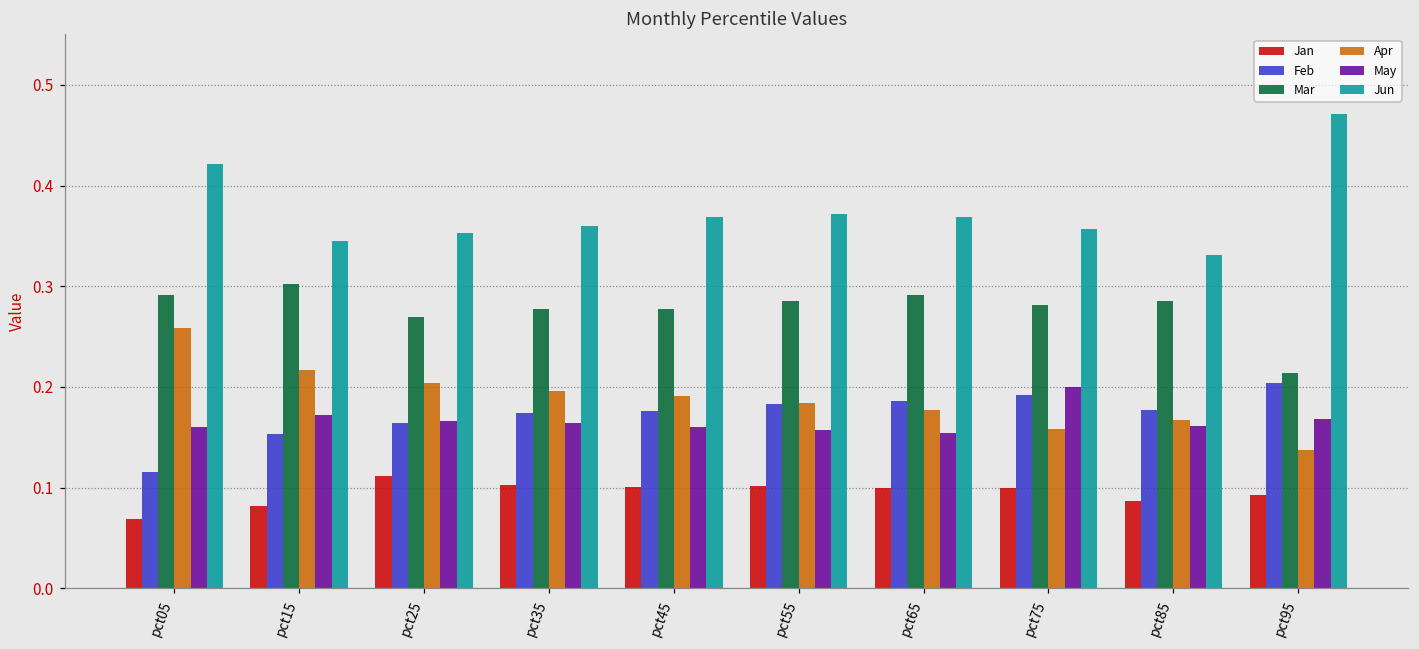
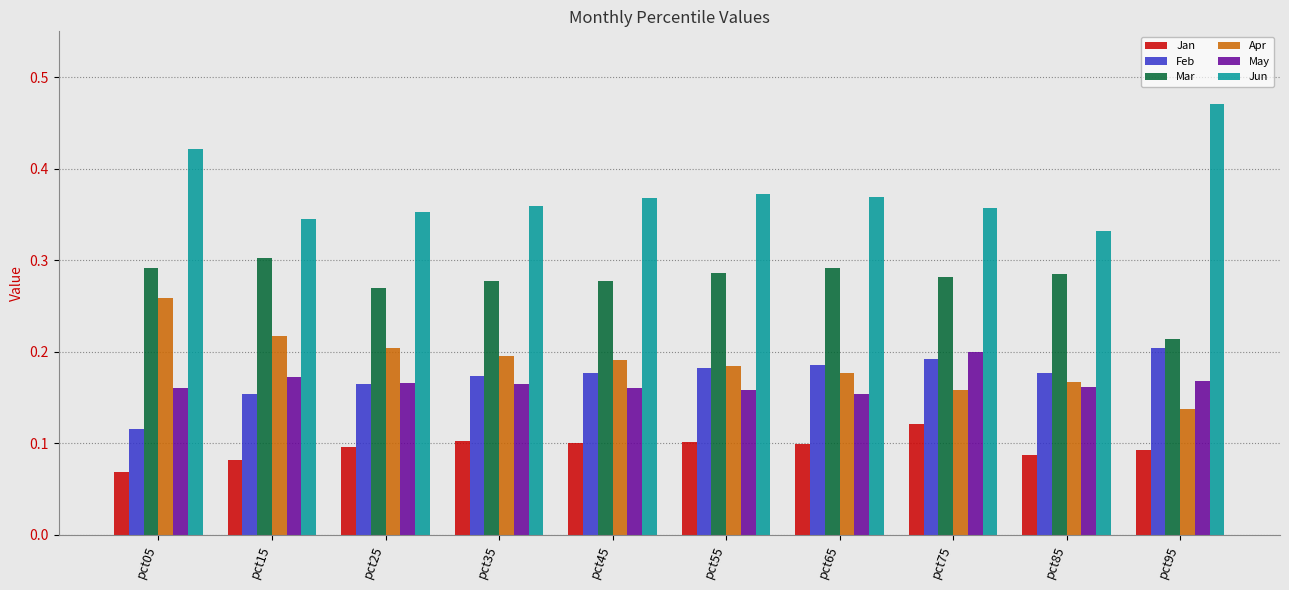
  {
    "Jan": {
      "pct05": 0.07,
      "pct15": 0.08,
-     "pct25": 0.11,
+     "pct25": 0.10,
      "pct35": 0.10,
      "pct45": 0.10,
      "pct55": 0.10,
      "pct65": 0.10,
-     "pct75": 0.10,
+     "pct75": 0.12,
      "pct85": 0.09,
      "pct95": 0.09
    },
    "Feb": {
      "pct05": 0.12,
      "pct15": 0.15,
      "pct25": 0.16,
      "pct35": 0.17,
      "pct45": 0.18,
      "pct55": 0.18,
      "pct65": 0.19,
      "pct75": 0.19,
      "pct85": 0.18,
      "pct95": 0.20
    },
    "Mar": {
      "pct05": 0.29,
      "pct15": 0.30,
      "pct25": 0.27,
      "pct35": 0.28,
      "pct45": 0.28,
      "pct55": 0.29,
      "pct65": 0.29,
      "pct75": 0.28,
      "pct85": 0.29,
      "pct95": 0.21
    },
    "Apr": {
      "pct05": 0.26,
      "pct15": 0.22,
      "pct25": 0.20,
      "pct35": 0.20,
      "pct45": 0.19,
      "pct55": 0.18,
      "pct65": 0.18,
      "pct75": 0.16,
      "pct85": 0.17,
      "pct95": 0.14
    },
    "May": {
      "pct05": 0.16,
      "pct15": 0.17,
      "pct25": 0.17,
      "pct35": 0.16,
      "pct45": 0.16,
      "pct55": 0.16,
      "pct65": 0.15,
      "pct75": 0.20,
      "pct85": 0.16,
      "pct95": 0.17
    },
    "Jun": {
      "pct05": 0.42,
      "pct15": 0.34,
      "pct25": 0.35,
      "pct35": 0.36,
      "pct45": 0.37,
      "pct55": 0.37,
      "pct65": 0.37,
      "pct75": 0.36,
      "pct85": 0.33,
      "pct95": 0.47
    }
  }
